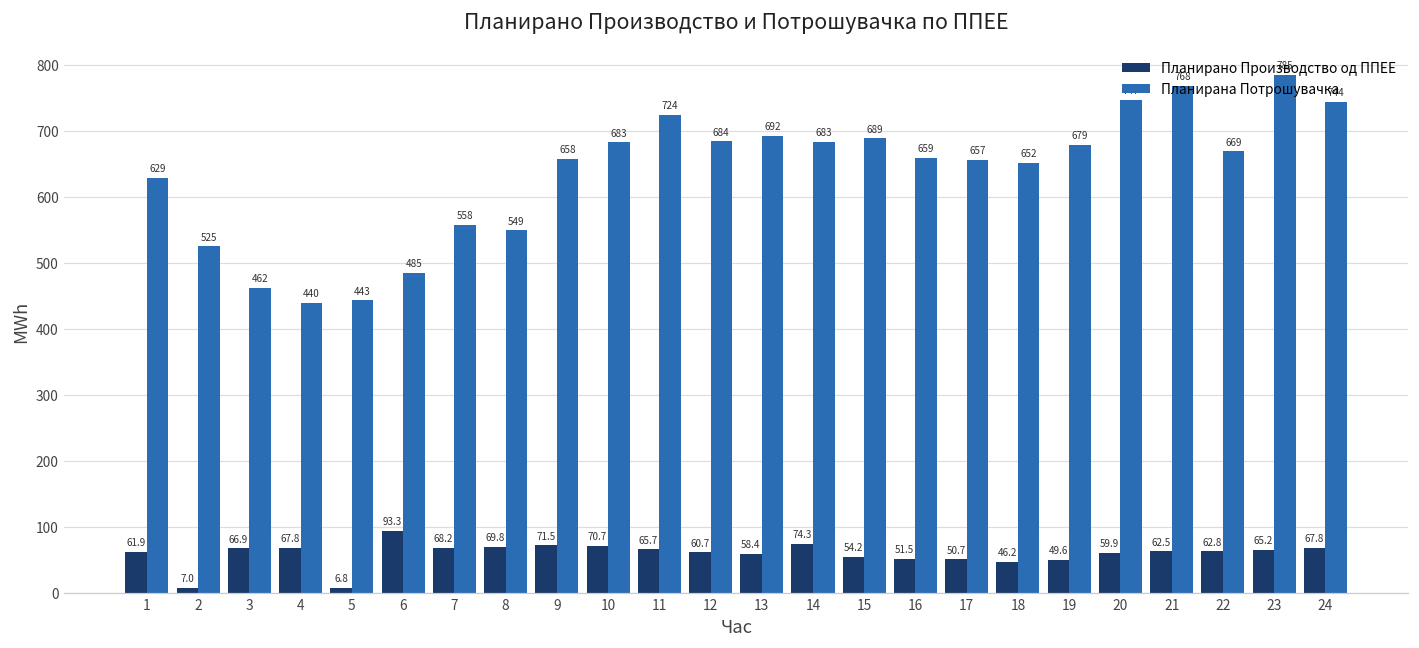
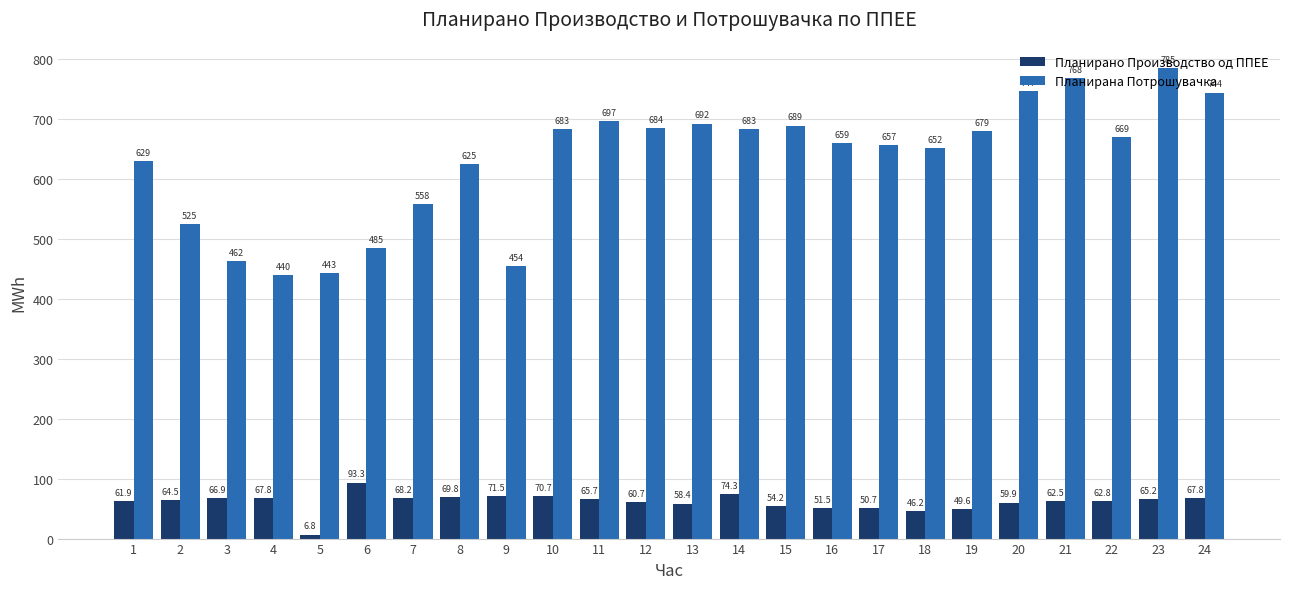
  {
    "Планирано Производство од ППЕЕ": {
      "1": 61.9,
-     "2": 7.0,
+     "2": 64.5,
      "3": 66.9,
      "4": 67.8,
      "5": 6.8,
      "6": 93.3,
      "7": 68.2,
      "8": 69.8,
      "9": 71.5,
      "10": 70.7,
      "11": 65.7,
      "12": 60.7,
      "13": 58.4,
      "14": 74.3,
      "15": 54.2,
      "16": 51.5,
      "17": 50.7,
      "18": 46.2,
      "19": 49.6,
      "20": 59.9,
      "21": 62.5,
      "22": 62.8,
      "23": 65.2,
      "24": 67.8
    },
    "Планирана Потрошувачка": {
      "1": 629,
      "2": 525,
      "3": 462,
      "4": 440,
      "5": 443,
      "6": 485,
      "7": 558,
-     "8": 549,
-     "9": 658,
+     "8": 625,
+     "9": 454,
      "10": 683,
-     "11": 724,
+     "11": 697,
      "12": 684,
      "13": 692,
      "14": 683,
      "15": 689,
      "16": 659,
      "17": 657,
      "18": 652,
      "19": 679,
      "20": 747,
      "21": 768,
      "22": 669,
      "23": 785,
      "24": 744
    }
  }
